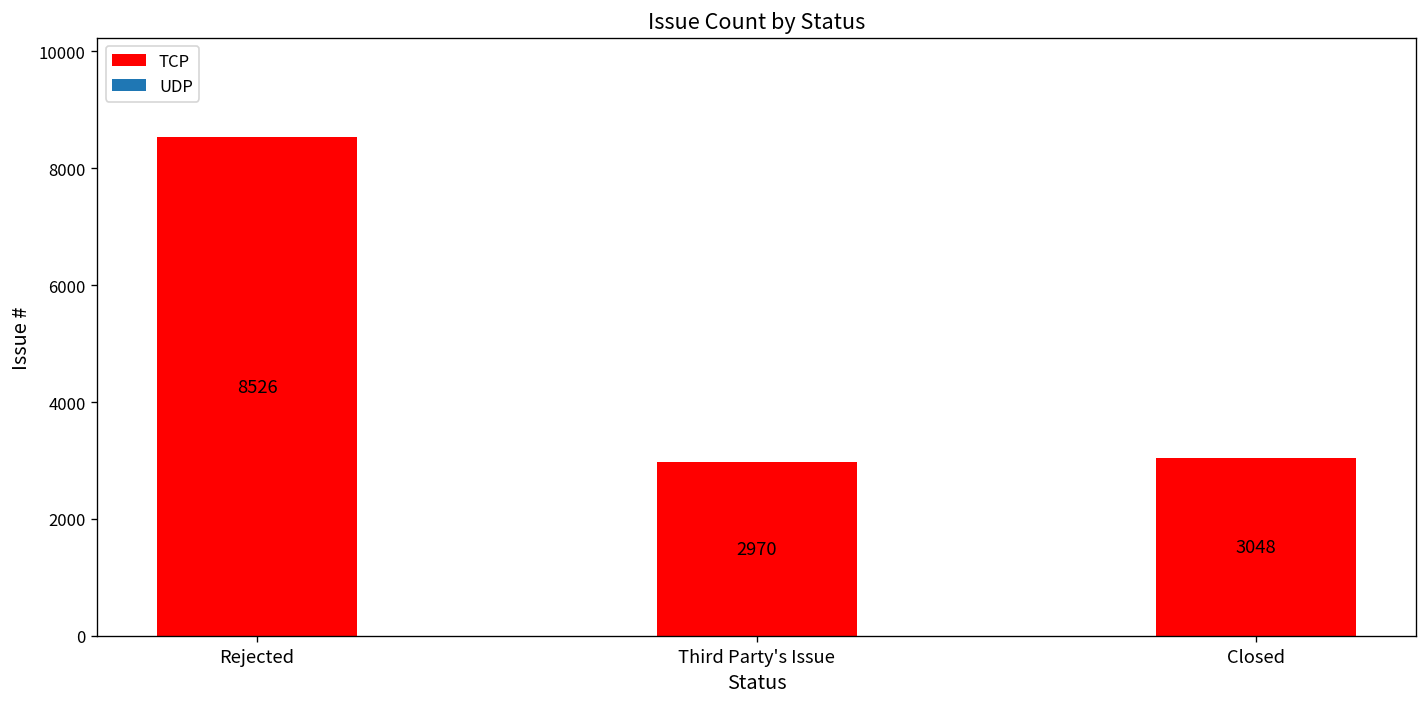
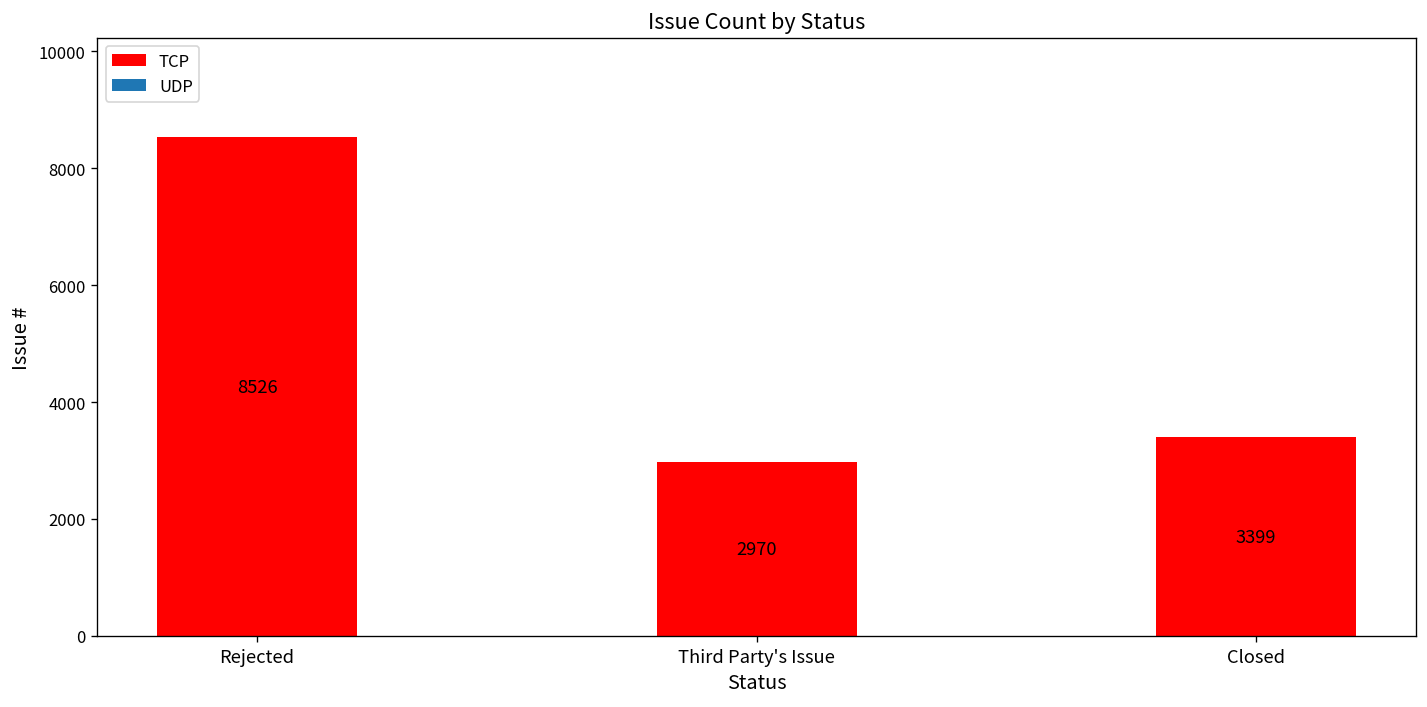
  {
    "Rejected": 8526,
    "Third Party's Issue": 2970,
-   "Closed": 3048
+   "Closed": 3399
  }
